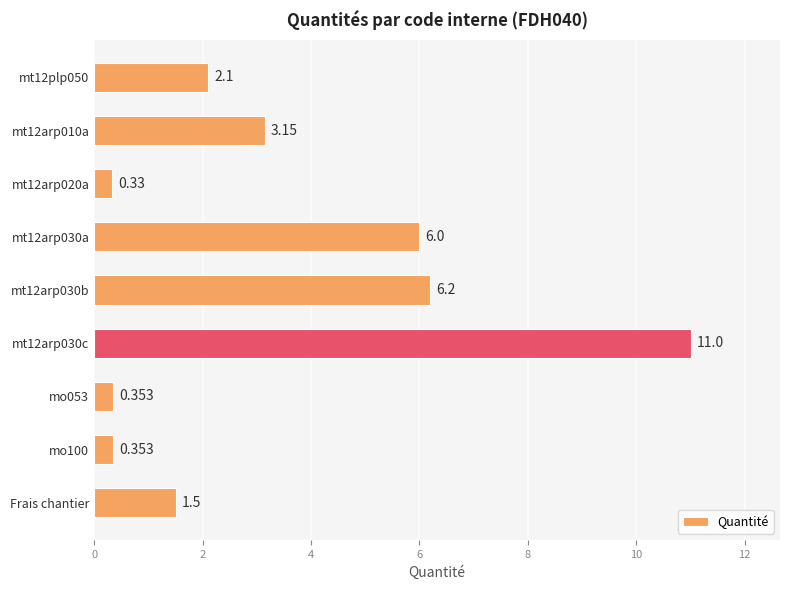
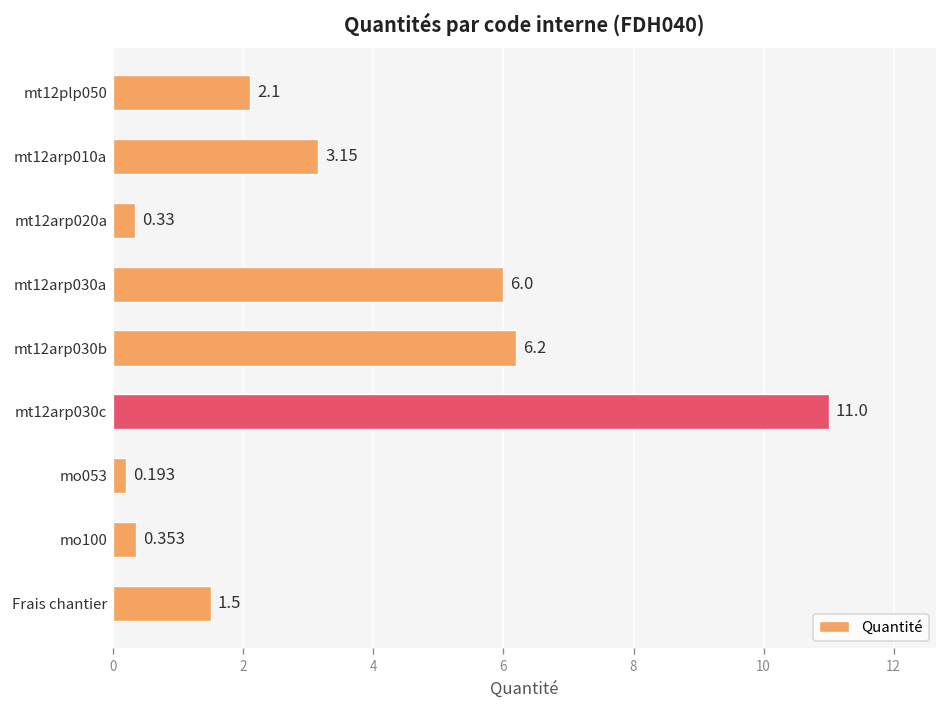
  {
    "mt12plp050": 2.1,
    "mt12arp010a": 3.15,
    "mt12arp020a": 0.33,
    "mt12arp030a": 6.0,
    "mt12arp030b": 6.2,
    "mt12arp030c": 11.0,
-   "mo053": 0.353,
+   "mo053": 0.193,
    "mo100": 0.353,
    "Frais chantier": 1.5
  }
